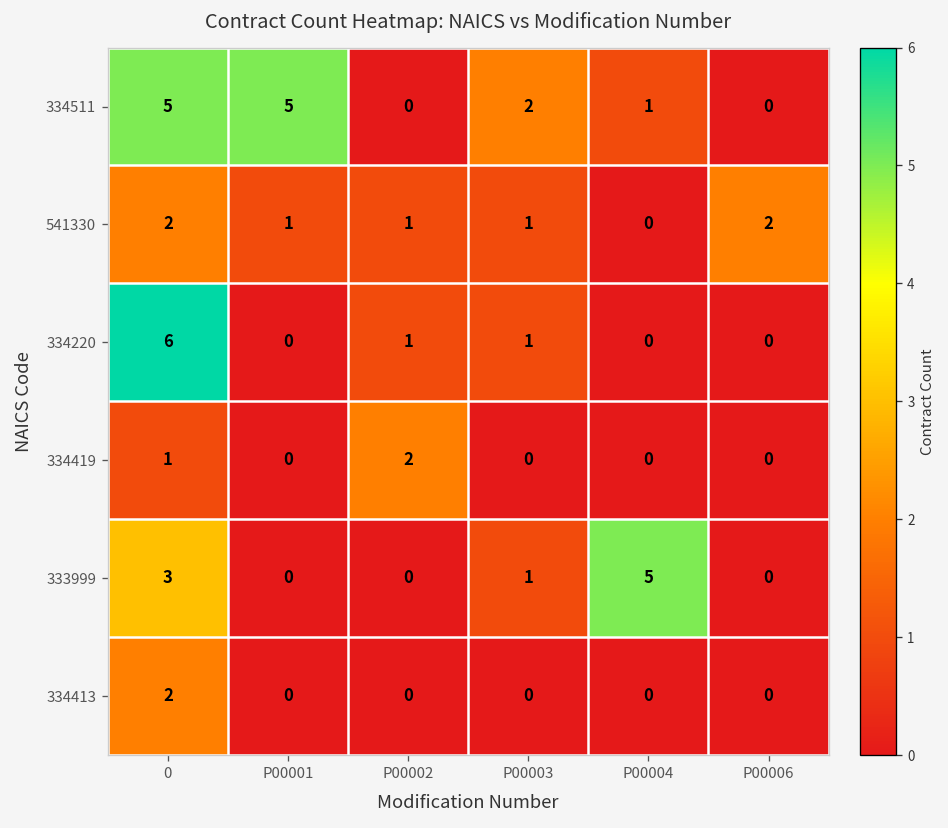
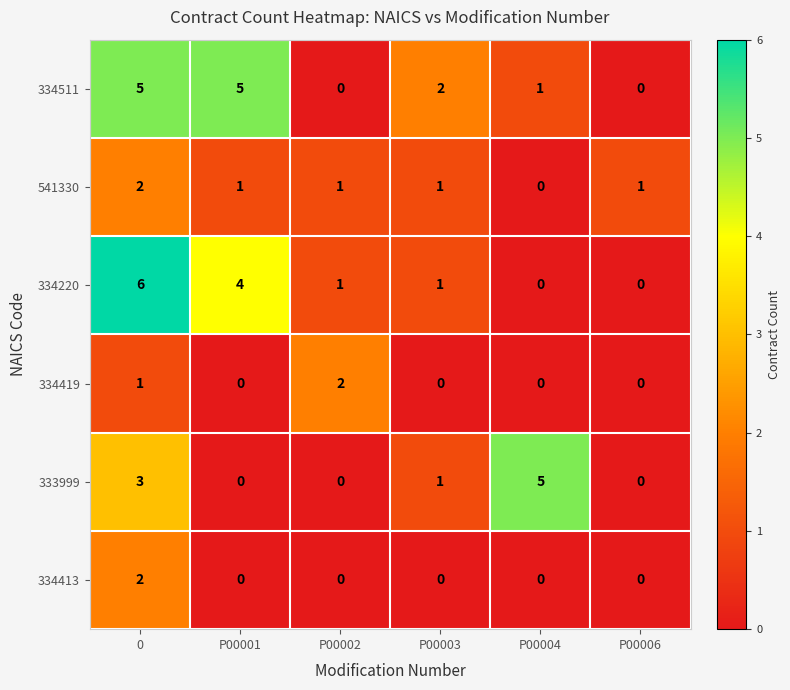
  {
    "334511": {
      "0": 5,
      "P00001": 5,
      "P00002": 0,
      "P00003": 2,
      "P00004": 1,
      "P00006": 0
    },
    "541330": {
      "0": 2,
      "P00001": 1,
      "P00002": 1,
      "P00003": 1,
      "P00004": 0,
-     "P00006": 2
+     "P00006": 1
    },
    "334220": {
      "0": 6,
-     "P00001": 0,
+     "P00001": 4,
      "P00002": 1,
      "P00003": 1,
      "P00004": 0,
      "P00006": 0
    },
    "334419": {
      "0": 1,
      "P00001": 0,
      "P00002": 2,
      "P00003": 0,
      "P00004": 0,
      "P00006": 0
    },
    "333999": {
      "0": 3,
      "P00001": 0,
      "P00002": 0,
      "P00003": 1,
      "P00004": 5,
      "P00006": 0
    },
    "334413": {
      "0": 2,
      "P00001": 0,
      "P00002": 0,
      "P00003": 0,
      "P00004": 0,
      "P00006": 0
    }
  }
